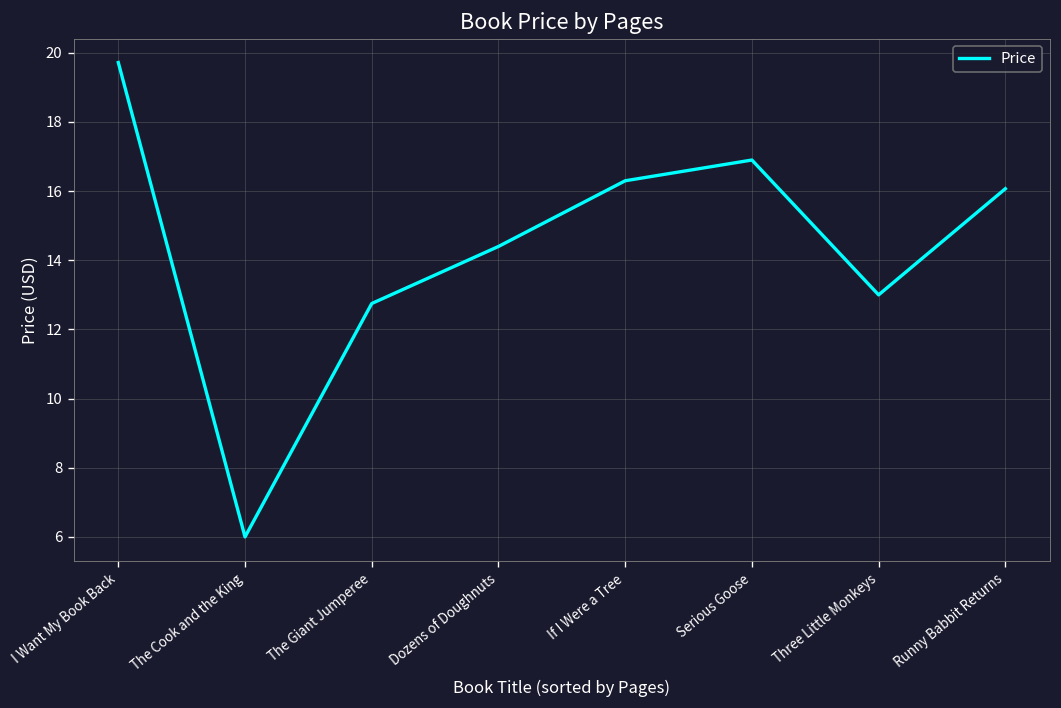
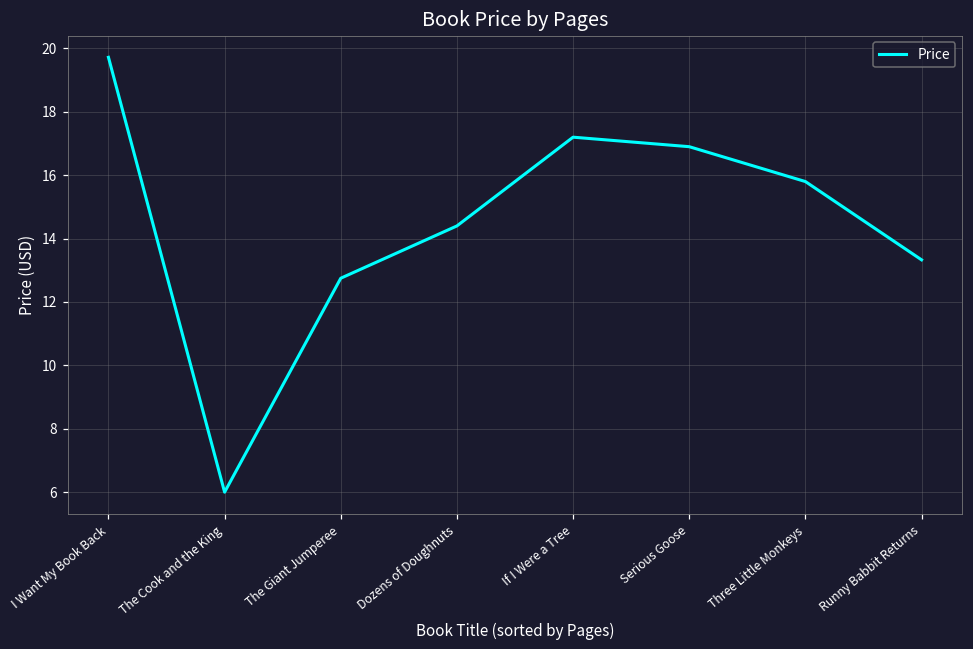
  {
    "I Want My Book Back": 19.7,
    "The Cook and the King": 6.0,
    "The Giant Jumperee": 12.8,
    "Dozens of Doughnuts": 14.4,
-   "If I Were a Tree": 16.3,
+   "If I Were a Tree": 17.2,
    "Serious Goose": 16.9,
-   "Three Little Monkeys": 13.0,
-   "Runny Babbit Returns": 16.1
+   "Three Little Monkeys": 15.8,
+   "Runny Babbit Returns": 13.3
  }
